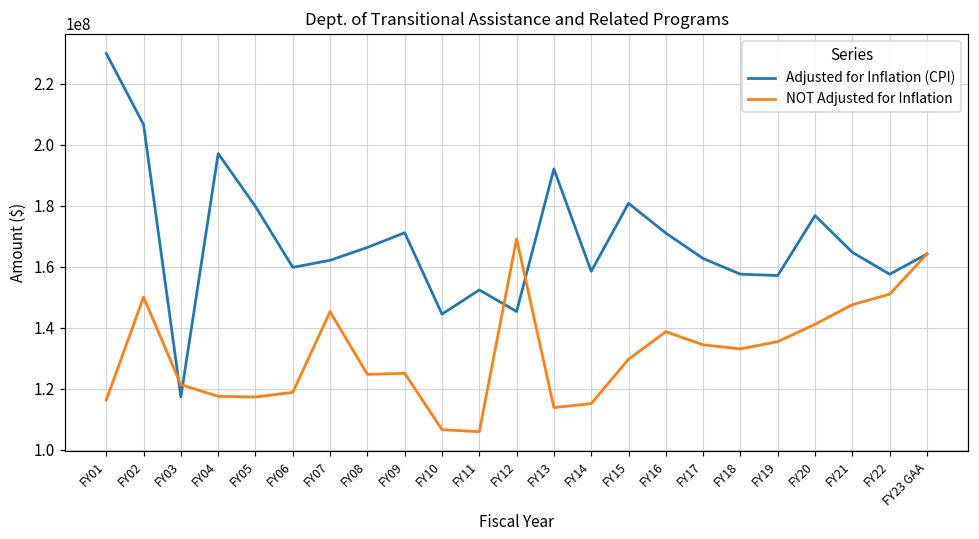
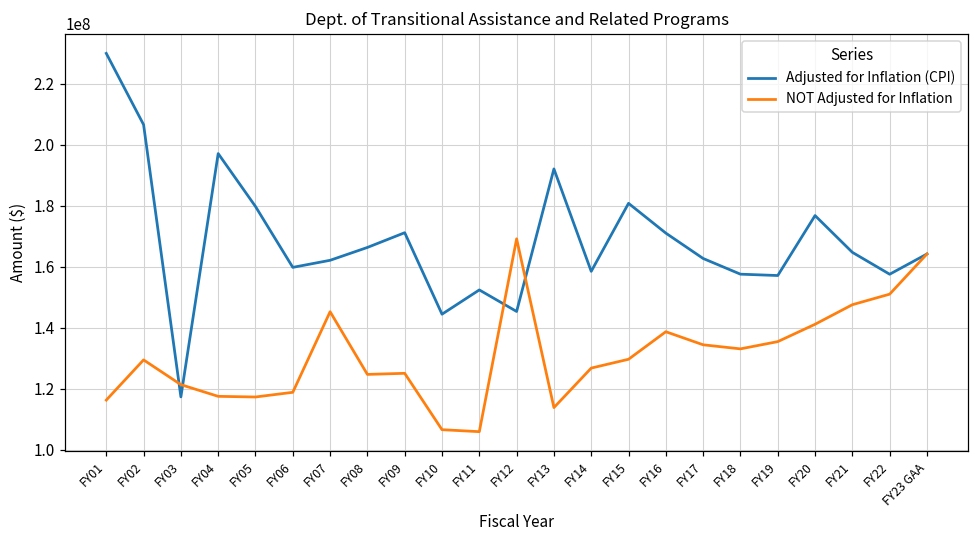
  {
    "Adjusted for Inflation (CPI)": {
      "FY01": 230000000,
      "FY02": 207000000,
      "FY03": 117000000,
      "FY04": 197000000,
      "FY05": 180000000,
      "FY06": 160000000,
      "FY07": 162000000,
      "FY08": 166000000,
      "FY09": 171000000,
      "FY10": 145000000,
      "FY11": 152000000,
      "FY12": 145000000,
      "FY13": 192000000,
      "FY14": 159000000,
      "FY15": 181000000,
      "FY16": 171000000,
      "FY17": 163000000,
      "FY18": 158000000,
      "FY19": 157000000,
      "FY20": 177000000,
      "FY21": 165000000,
      "FY22": 158000000
    },
    "NOT Adjusted for Inflation": {
      "FY01": 116000000,
-     "FY02": 150000000,
+     "FY02": 130000000,
      "FY03": 121000000,
      "FY04": 118000000,
      "FY05": 117000000,
      "FY06": 119000000,
      "FY07": 145000000,
      "FY08": 125000000,
      "FY09": 125000000,
      "FY10": 107000000,
      "FY11": 106000000,
      "FY12": 169000000,
      "FY13": 114000000,
-     "FY14": 115000000,
+     "FY14": 127000000,
      "FY15": 130000000,
      "FY16": 139000000,
      "FY17": 134000000,
      "FY18": 133000000,
      "FY19": 136000000,
      "FY20": 141000000,
      "FY21": 148000000,
      "FY22": 151000000
    }
  }
